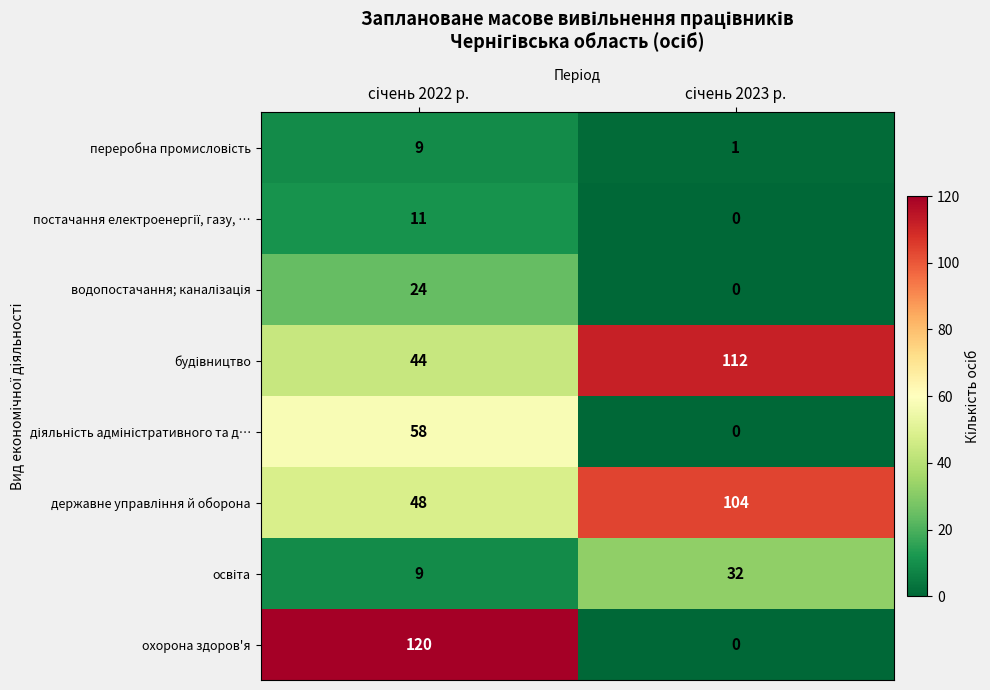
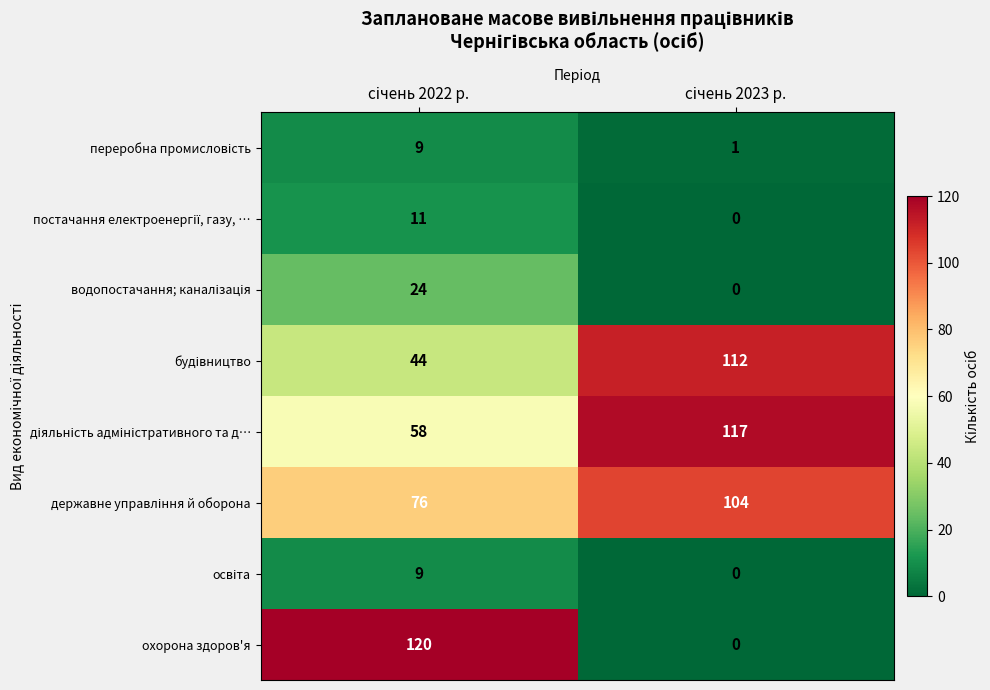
  {
    "переробна промисловість": {
      "січень 2022 р.": 9,
      "січень 2023 р.": 1
    },
    "постачання електроенергії, газу, …": {
      "січень 2022 р.": 11,
      "січень 2023 р.": 0
    },
    "водопостачання; каналізація": {
      "січень 2022 р.": 24,
      "січень 2023 р.": 0
    },
    "будівництво": {
      "січень 2022 р.": 44,
      "січень 2023 р.": 112
    },
    "діяльність адміністративного та д…": {
      "січень 2022 р.": 58,
-     "січень 2023 р.": 0
+     "січень 2023 р.": 117
    },
    "державне управління й оборона": {
-     "січень 2022 р.": 48,
+     "січень 2022 р.": 76,
      "січень 2023 р.": 104
    },
    "освіта": {
      "січень 2022 р.": 9,
-     "січень 2023 р.": 32
+     "січень 2023 р.": 0
    },
    "охорона здоров'я": {
      "січень 2022 р.": 120,
      "січень 2023 р.": 0
    }
  }
